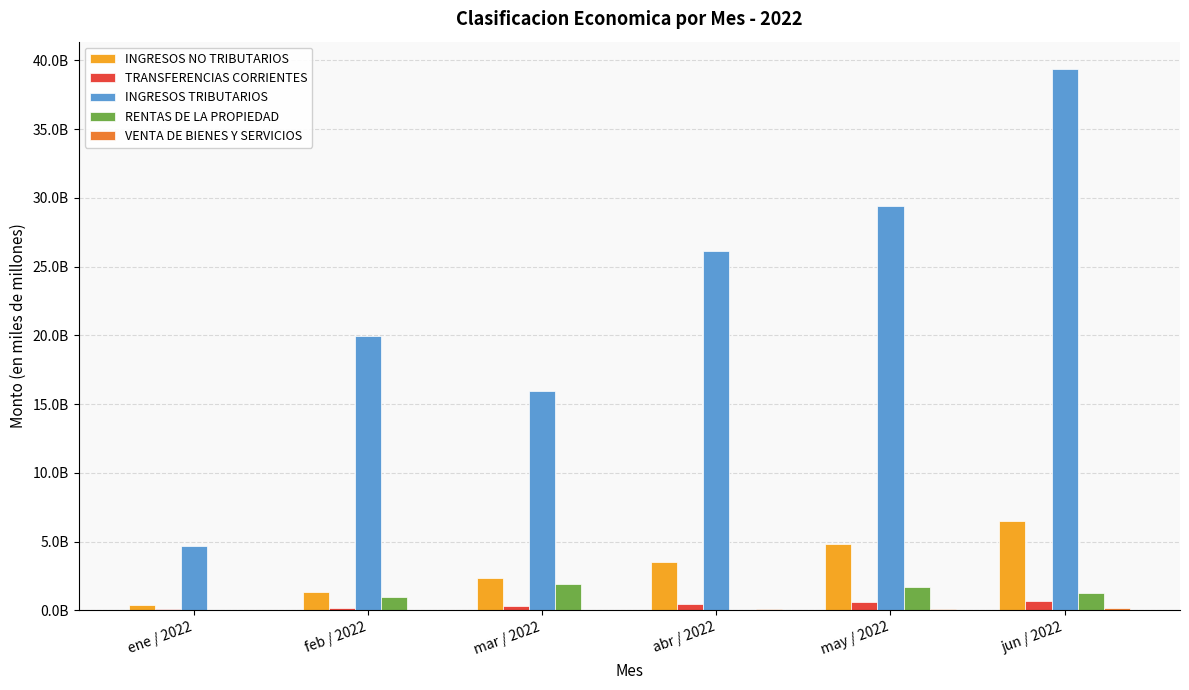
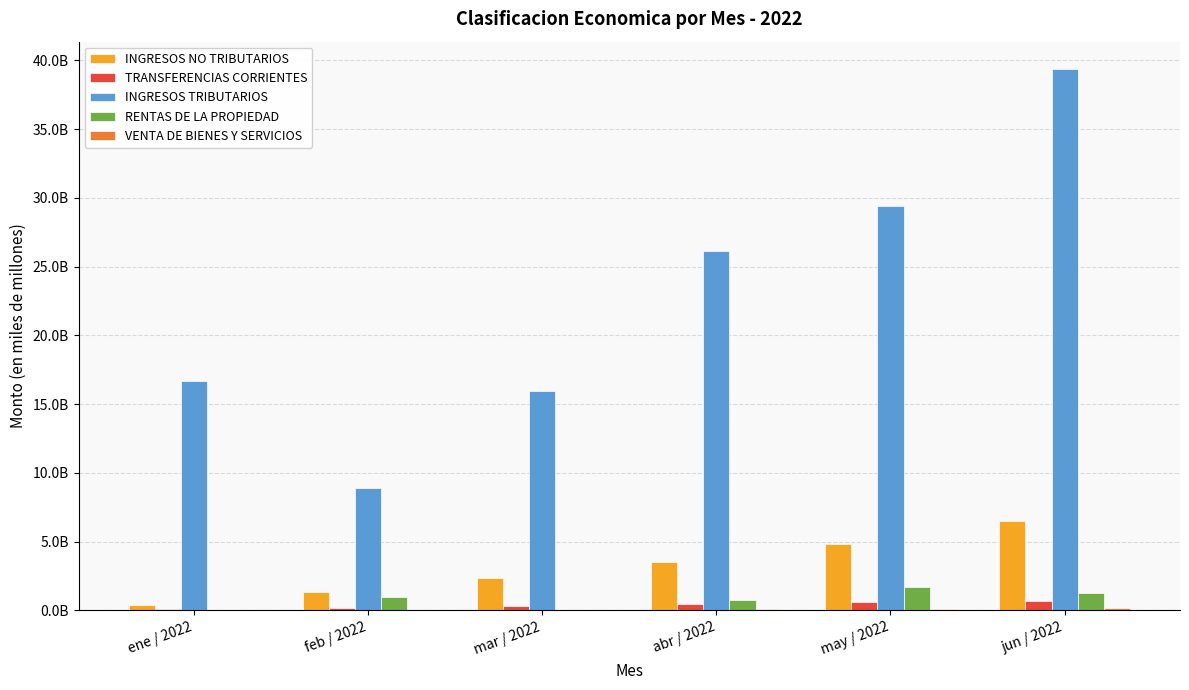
  {
    "INGRESOS TRIBUTARIOS": {
-     "ene / 2022": 4700000000,
-     "feb / 2022": 19900000000,
+     "ene / 2022": 16700000000,
+     "feb / 2022": 8900000000,
      "mar / 2022": 15900000000,
      "abr / 2022": 26100000000,
      "may / 2022": 29400000000,
      "jun / 2022": 39400000000
    },
    "RENTAS DE LA PROPIEDAD": {
      "feb / 2022": 1000000000,
-     "mar / 2022": 1900000000,
-     "abr / 2022": 0,
+     "mar / 2022": 0,
+     "abr / 2022": 700000000,
      "may / 2022": 1700000000,
      "jun / 2022": 1300000000
    }
  }
